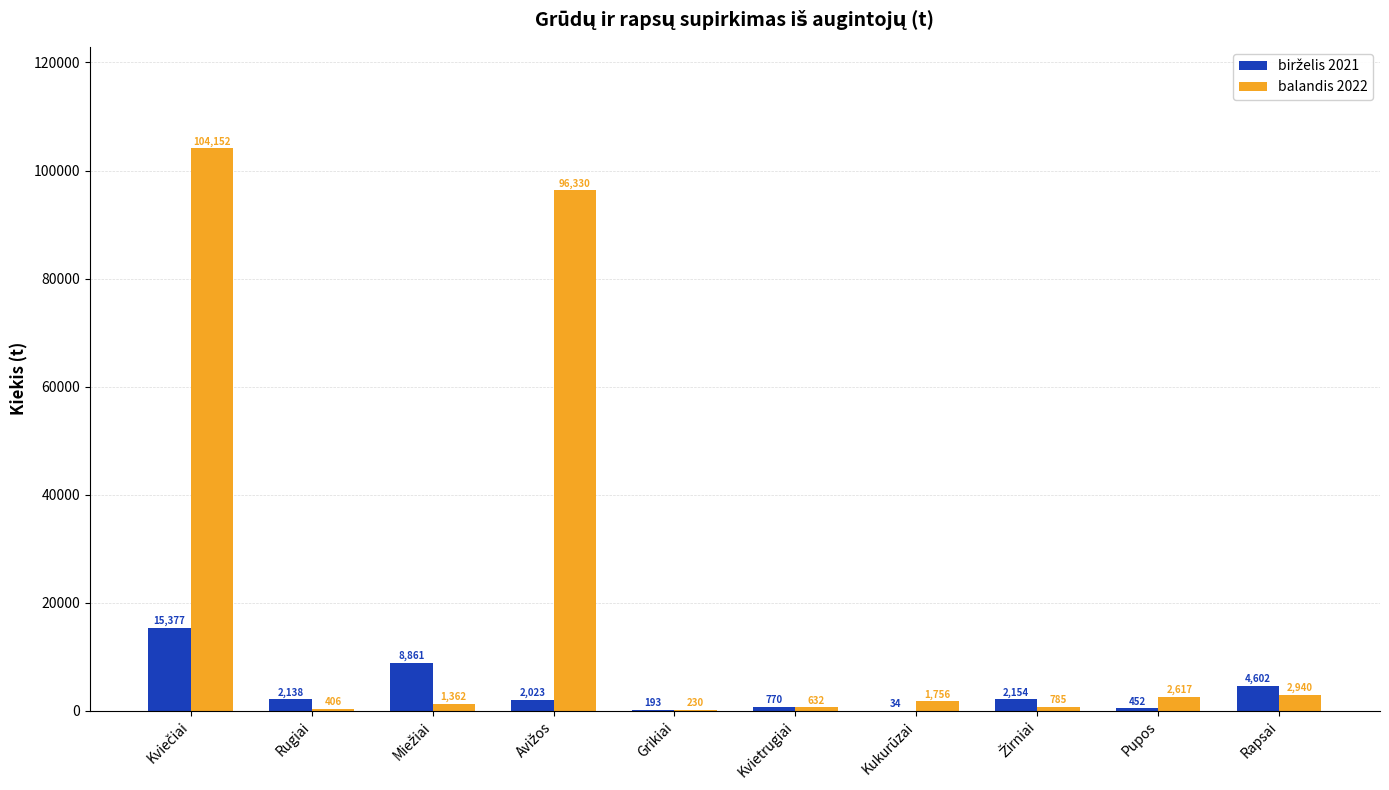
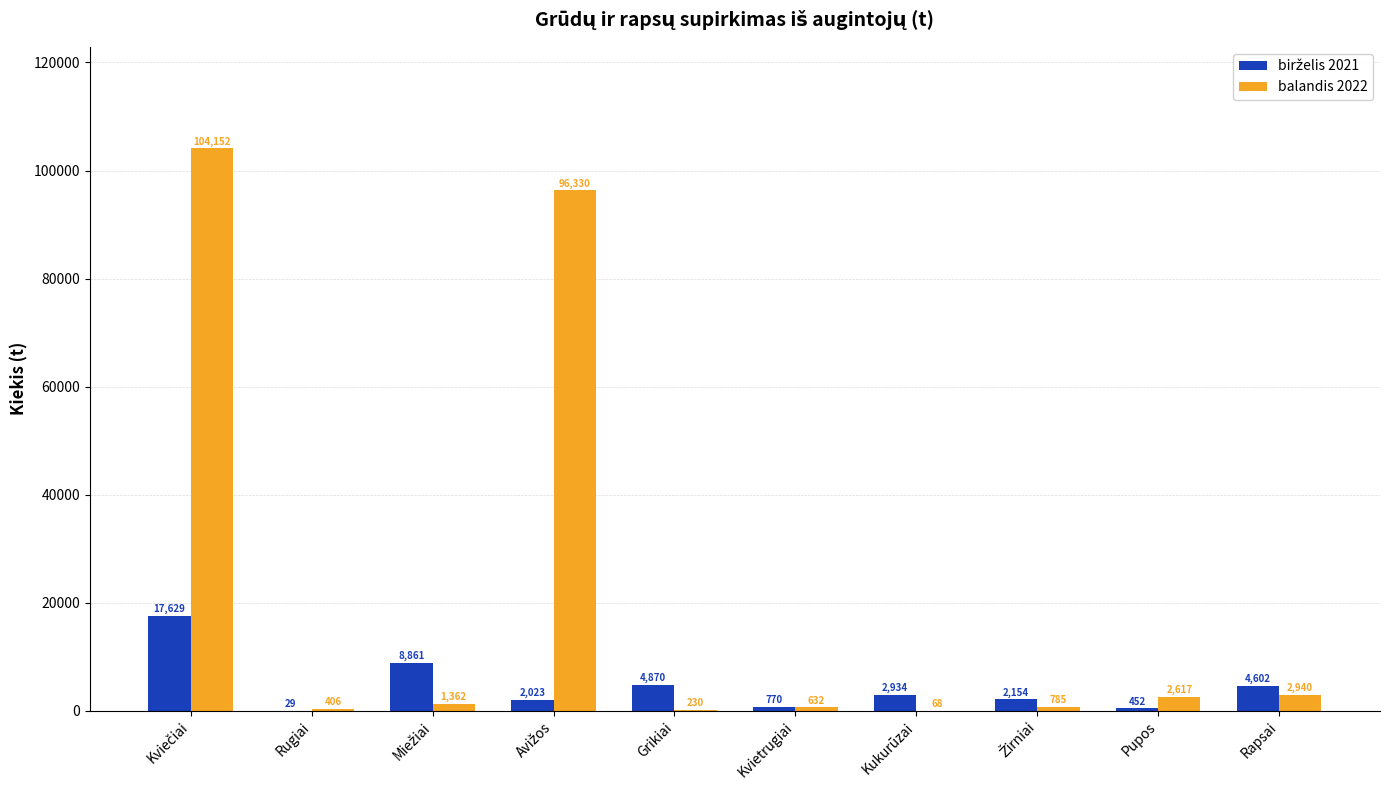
  {
    "birželis 2021": {
-     "Kviečiai": "15,377",
-     "Rugiai": "2,138",
+     "Kviečiai": "17,629",
+     "Rugiai": "29",
      "Miežiai": "8,861",
      "Avižos": "2,023",
-     "Grikiai": "193",
+     "Grikiai": "4,870",
      "Kvietrugiai": "770",
-     "Kukurūzai": "34",
+     "Kukurūzai": "2,934",
      "Žirniai": "2,154",
      "Pupos": "452",
      "Rapsai": "4,602"
    },
    "balandis 2022": {
      "Kviečiai": "104,152",
      "Rugiai": "406",
      "Miežiai": "1,362",
      "Avižos": "96,330",
      "Grikiai": "230",
      "Kvietrugiai": "632",
-     "Kukurūzai": "1,756",
+     "Kukurūzai": "68",
      "Žirniai": "785",
      "Pupos": "2,617",
      "Rapsai": "2,940"
    }
  }
